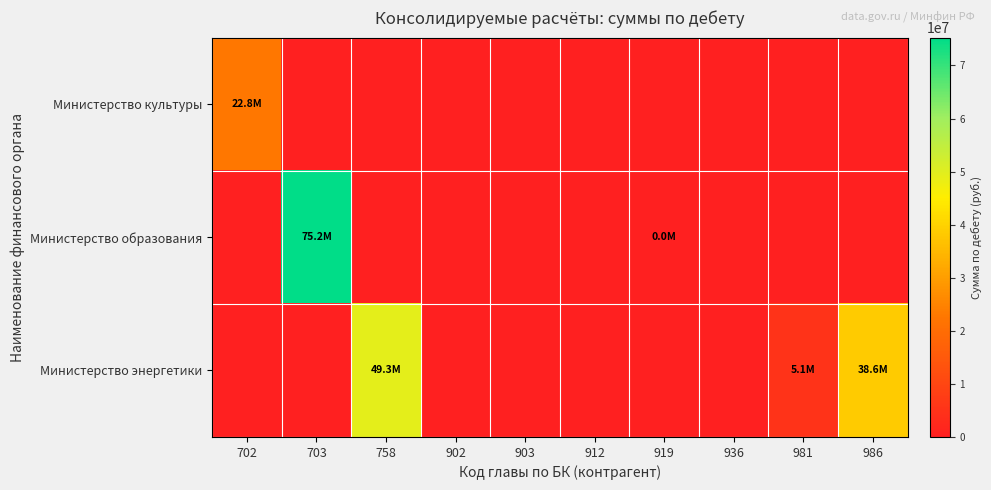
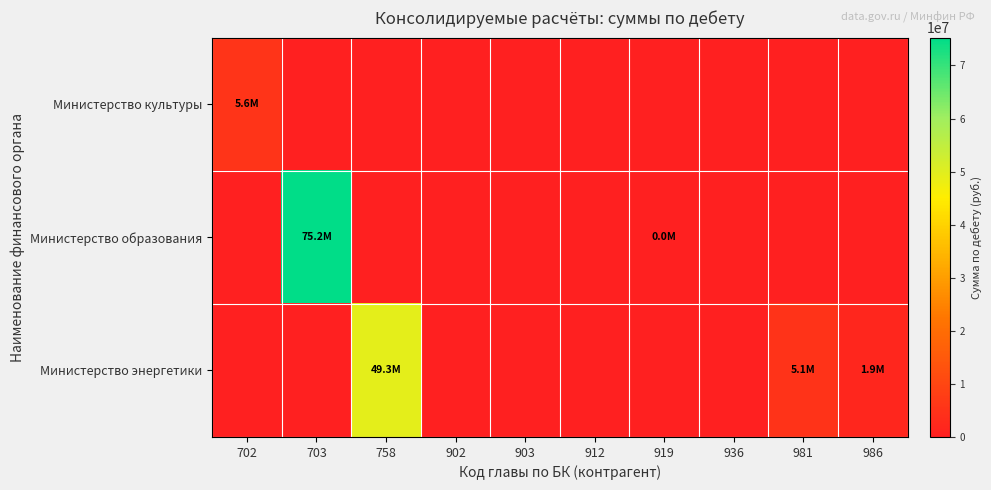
  {
    "Министерство культуры": {
-     "702": "22.8M"
+     "702": "5.6M"
    },
    "Министерство образования": {
      "703": "75.2M",
      "919": "0.0M"
    },
    "Министерство энергетики": {
      "758": "49.3M",
      "981": "5.1M",
-     "986": "38.6M"
+     "986": "1.9M"
    }
  }
